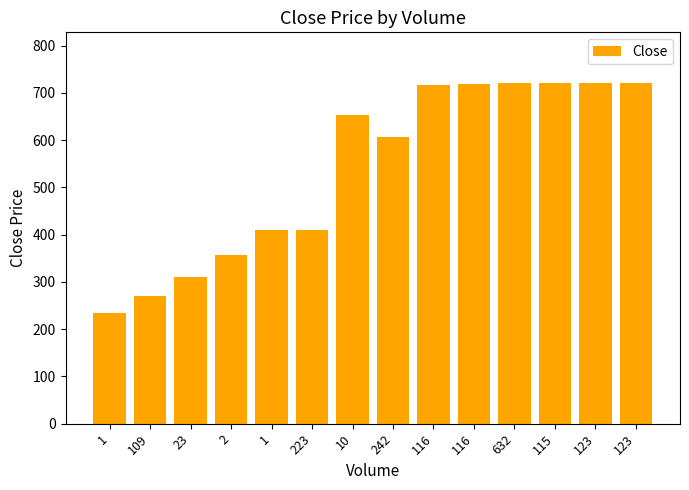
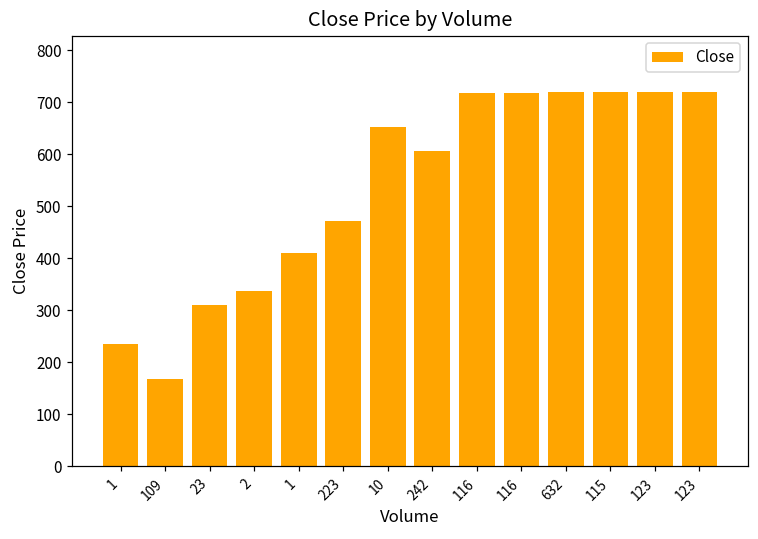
  {
-   "109": 270,
+   "109": 170,
    "23": 310,
-   "2": 360,
-   "223": 410,
+   "2": 340,
+   "223": 470,
    "10": 650,
    "242": 610,
    "632": 720,
    "115": 720
  }
